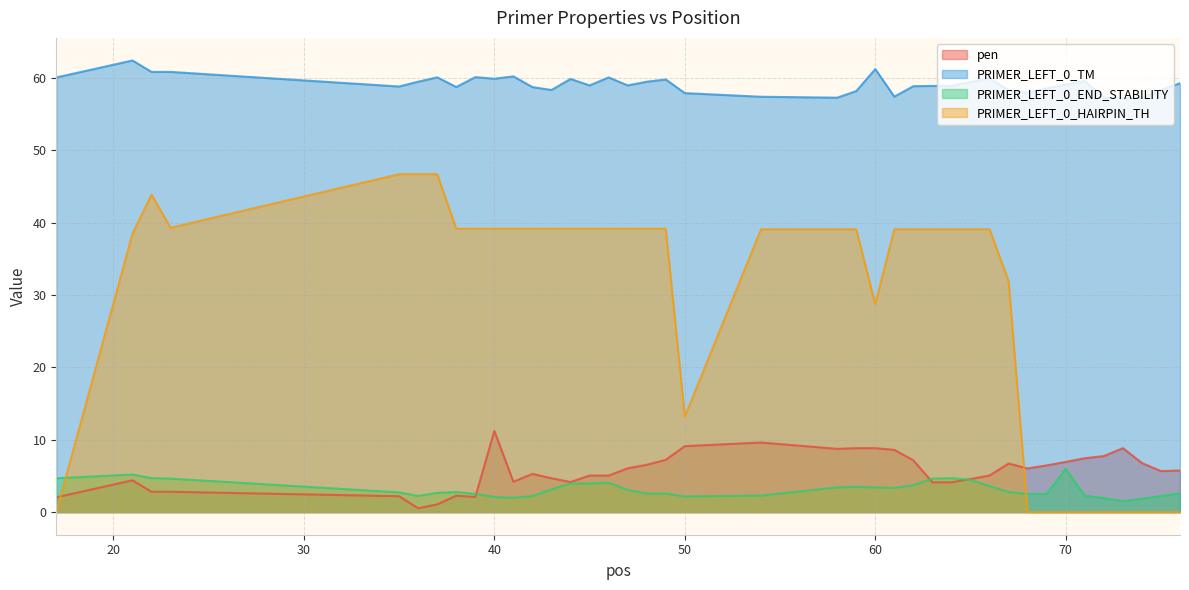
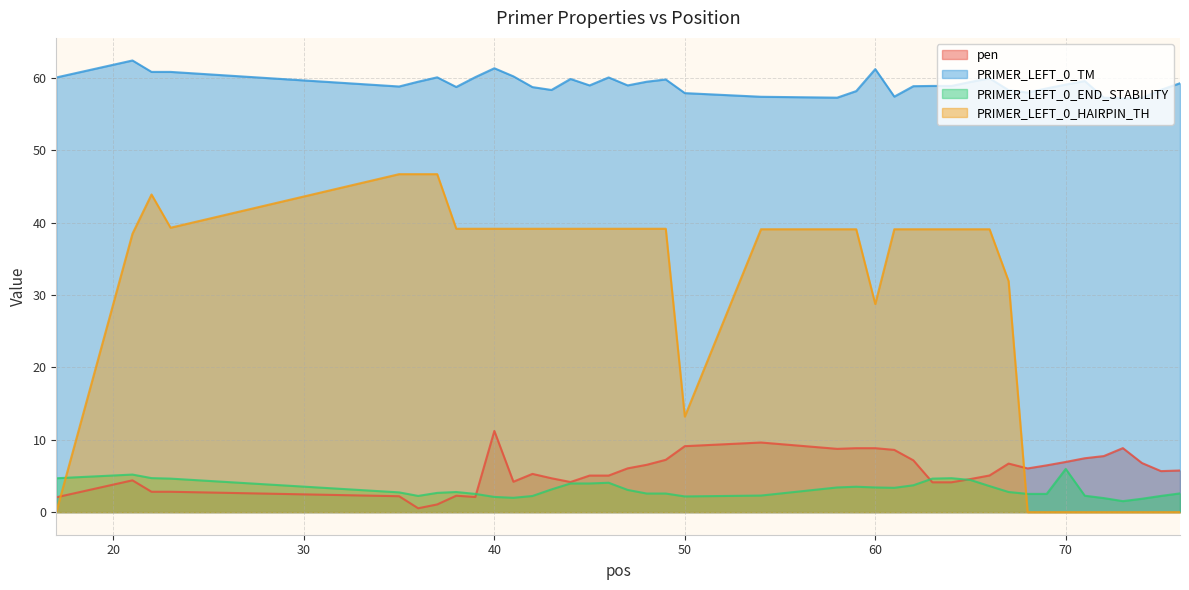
  {
    "pen": {
      "40": 11,
      "50": 9,
      "60": 9,
      "70": 7
    },
    "PRIMER_LEFT_0_TM": {
-     "40": 60,
+     "40": 61,
      "50": 58,
      "60": 61
    },
    "PRIMER_LEFT_0_END_STABILITY": {
      "40": 2,
      "50": 2,
      "60": 3,
      "70": 6
    },
    "PRIMER_LEFT_0_HAIRPIN_TH": {
      "40": 39,
      "50": 13,
      "60": 29,
      "70": 0
    }
  }
